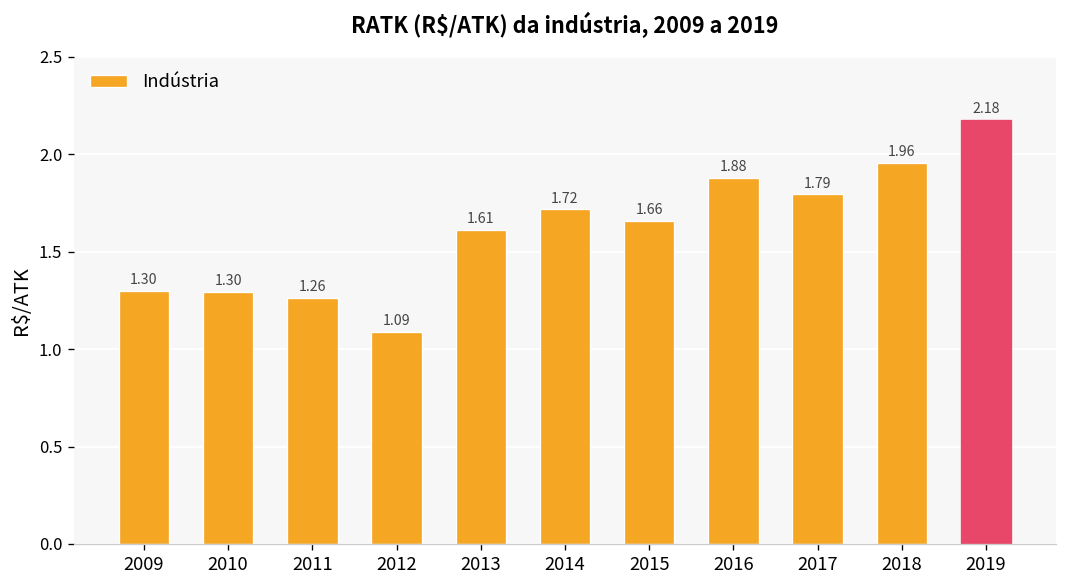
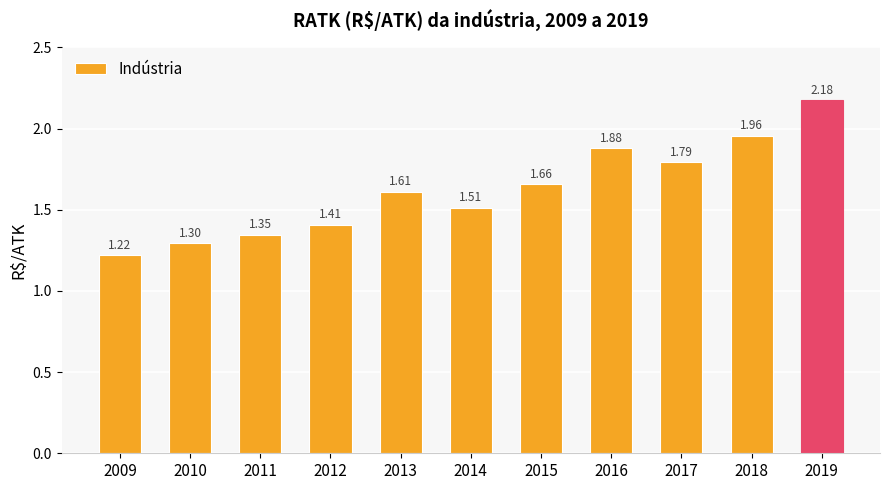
  {
-   "2009": 1.30,
+   "2009": 1.22,
    "2010": 1.30,
-   "2011": 1.26,
-   "2012": 1.09,
+   "2011": 1.35,
+   "2012": 1.41,
    "2013": 1.61,
-   "2014": 1.72,
+   "2014": 1.51,
    "2015": 1.66,
    "2016": 1.88,
    "2017": 1.79,
    "2018": 1.96,
    "2019": 2.18
  }
